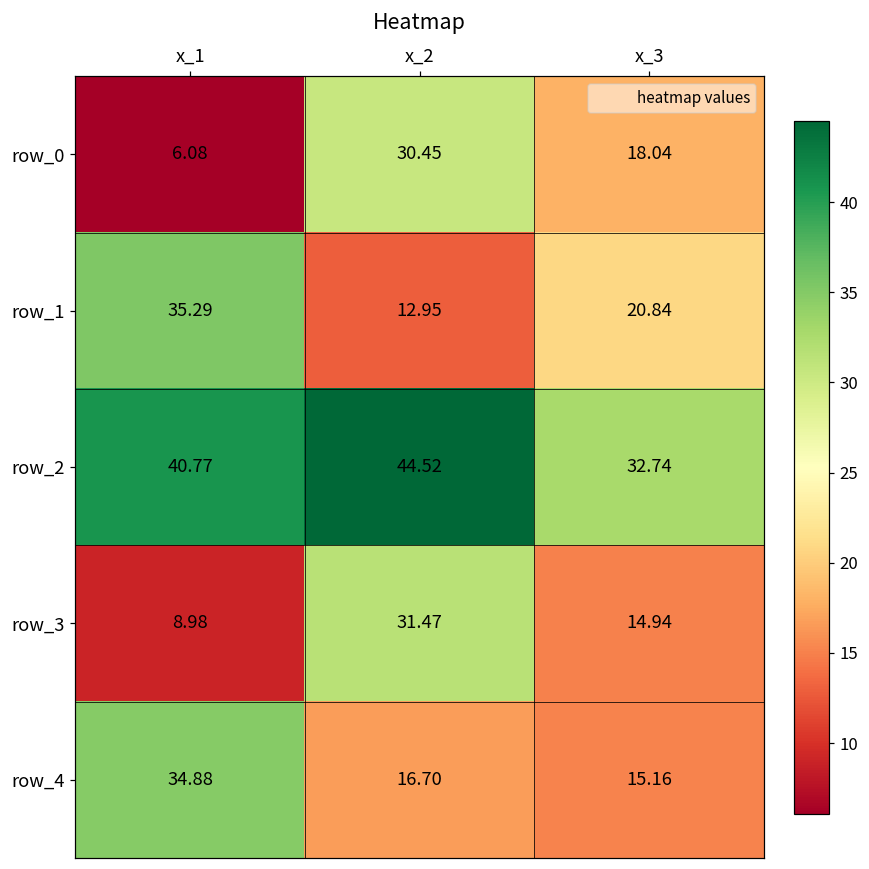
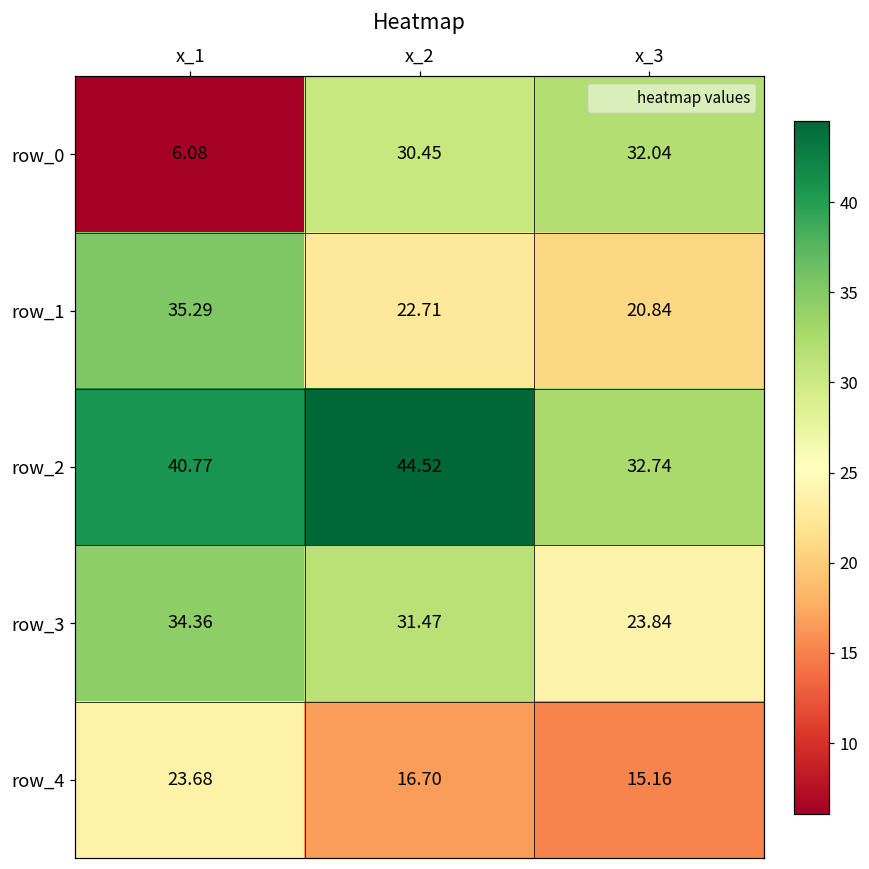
  {
    "row_0": {
      "x_1": 6.08,
      "x_2": 30.45,
-     "x_3": 18.04
+     "x_3": 32.04
    },
    "row_1": {
      "x_1": 35.29,
-     "x_2": 12.95,
+     "x_2": 22.71,
      "x_3": 20.84
    },
    "row_2": {
      "x_1": 40.77,
      "x_2": 44.52,
      "x_3": 32.74
    },
    "row_3": {
-     "x_1": 8.98,
+     "x_1": 34.36,
      "x_2": 31.47,
-     "x_3": 14.94
+     "x_3": 23.84
    },
    "row_4": {
-     "x_1": 34.88,
+     "x_1": 23.68,
      "x_2": 16.70,
      "x_3": 15.16
    }
  }
